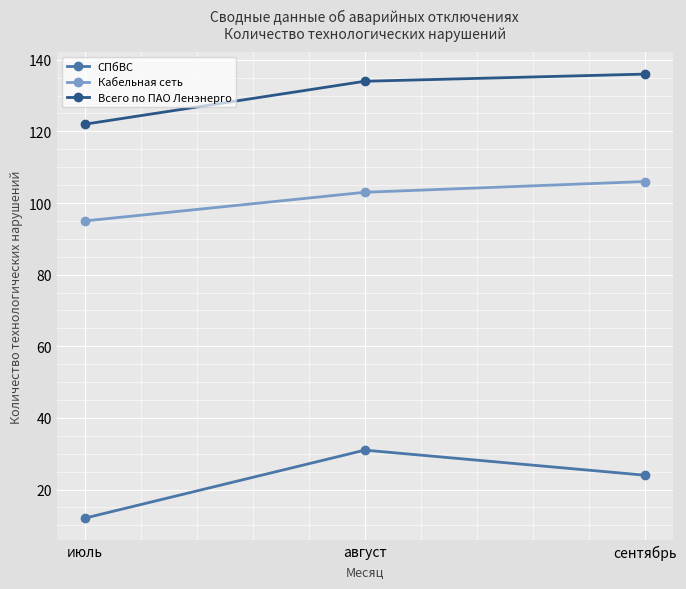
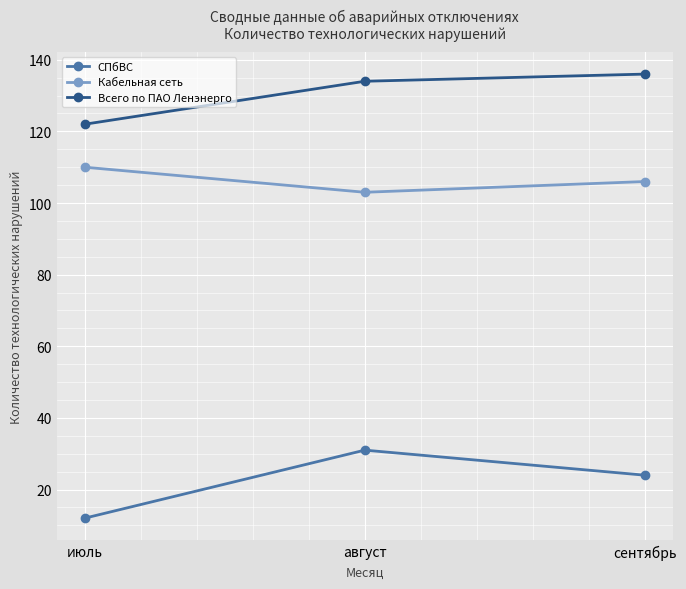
  {
    "Кабельная сеть": {
-     "июль": 95,
+     "июль": 110,
      "август": 103,
      "сентябрь": 106
    }
  }
